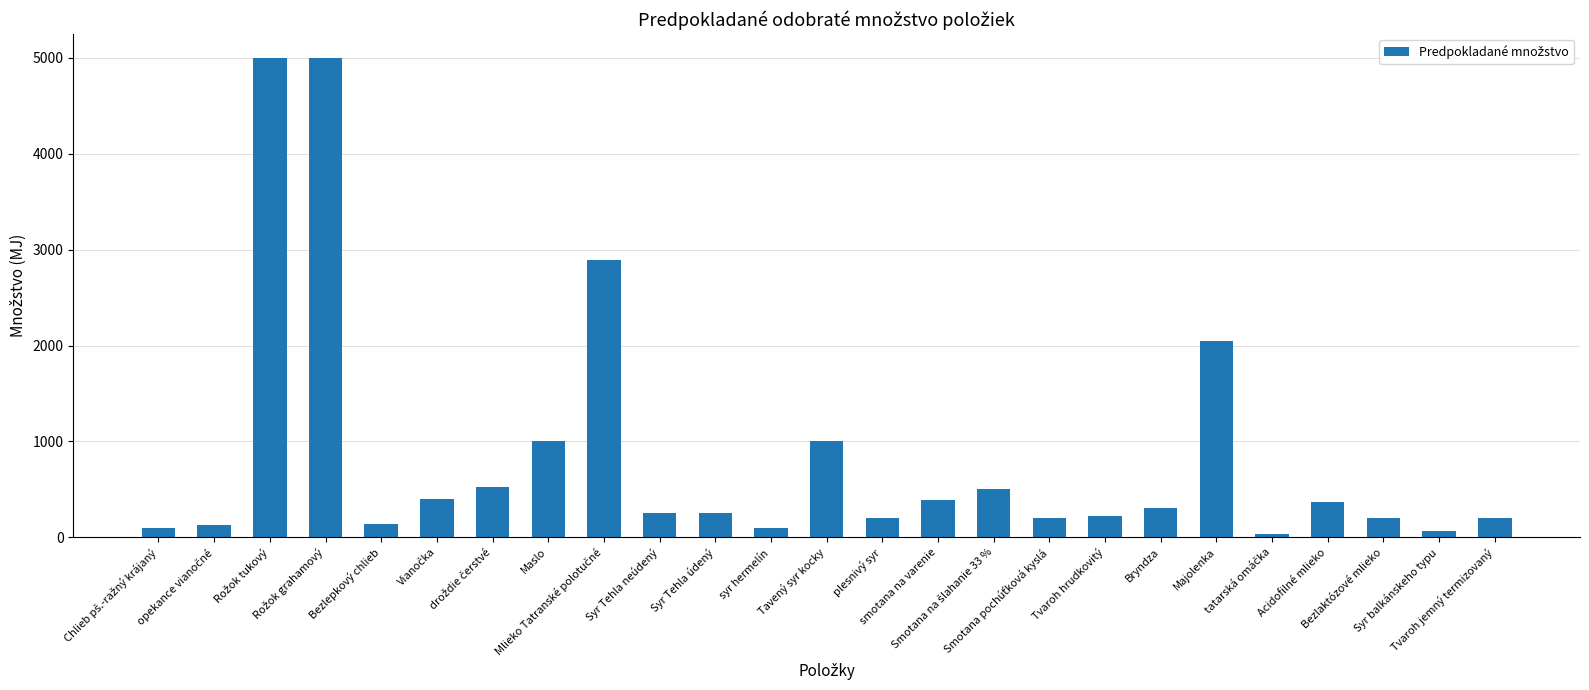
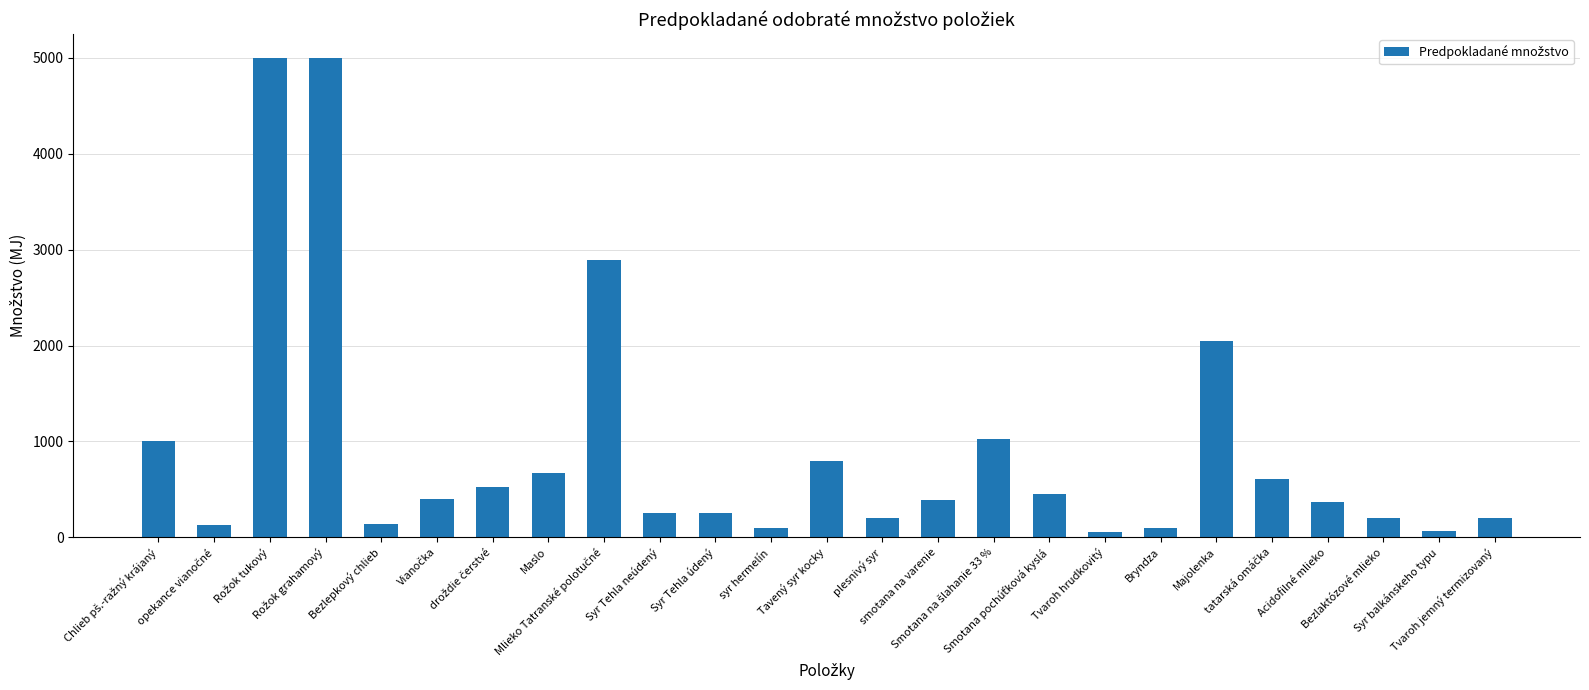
  {
-   "Chlieb pš.-ražný krájaný": 100,
+   "Chlieb pš.-ražný krájaný": 1000,
    "opekance vianočné": 100,
    "Rožok tukový": 5000,
    "Rožok grahamový": 5000,
    "Bezlepkový chlieb": 100,
    "Vianočka": 400,
    "droždie čerstvé": 500,
-   "Maslo": 1000,
+   "Maslo": 700,
    "Mlieko Tatranské polotučné": 2900,
    "Syr Tehla neúdený": 300,
    "Syr Tehla údený": 300,
    "syr hermelín": 100,
-   "Tavený syr kocky": 1000,
+   "Tavený syr kocky": 800,
    "plesnivý syr": 200,
    "smotana na varenie": 400,
-   "Smotana na šlahanie 33 %": 500,
-   "Smotana pochúťková kyslá": 200,
-   "Tvaroh hrudkovitý": 200,
-   "Bryndza": 300,
+   "Smotana na šlahanie 33 %": 1000,
+   "Smotana pochúťková kyslá": 500,
+   "Tvaroh hrudkovitý": 100,
+   "Bryndza": 100,
    "Majolenka": 2000,
-   "tatarská omáčka": 0,
+   "tatarská omáčka": 600,
    "Acidofilné mlieko": 400,
    "Bezlaktózové mlieko": 200,
    "Syr balkánskeho typu": 100,
    "Tvaroh jemný termizovaný": 200
  }
